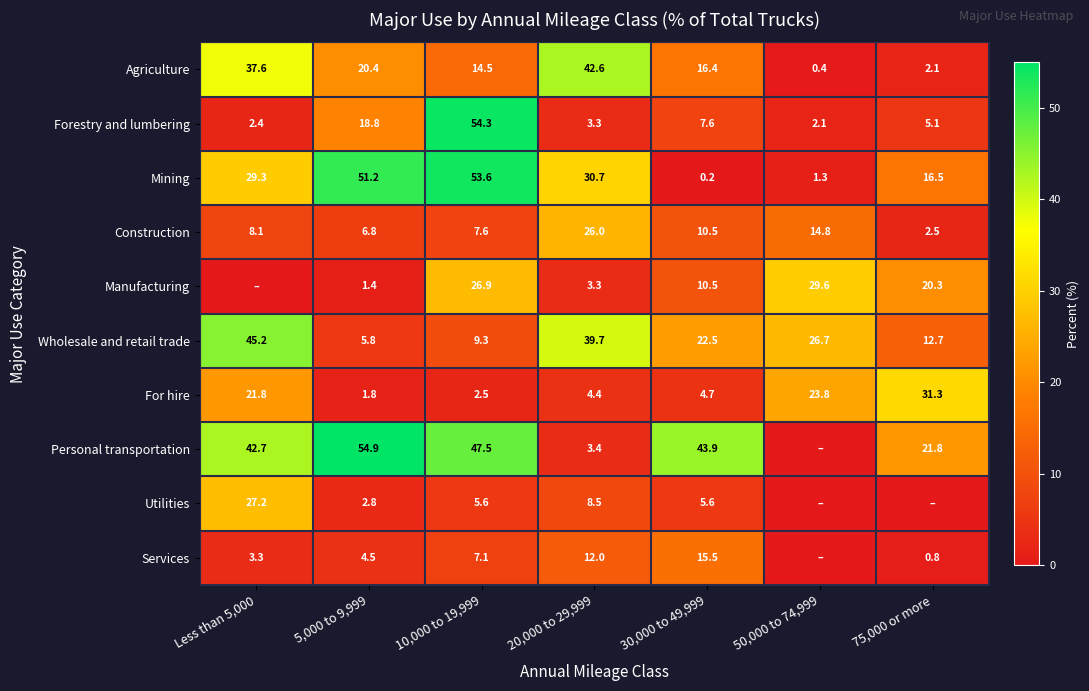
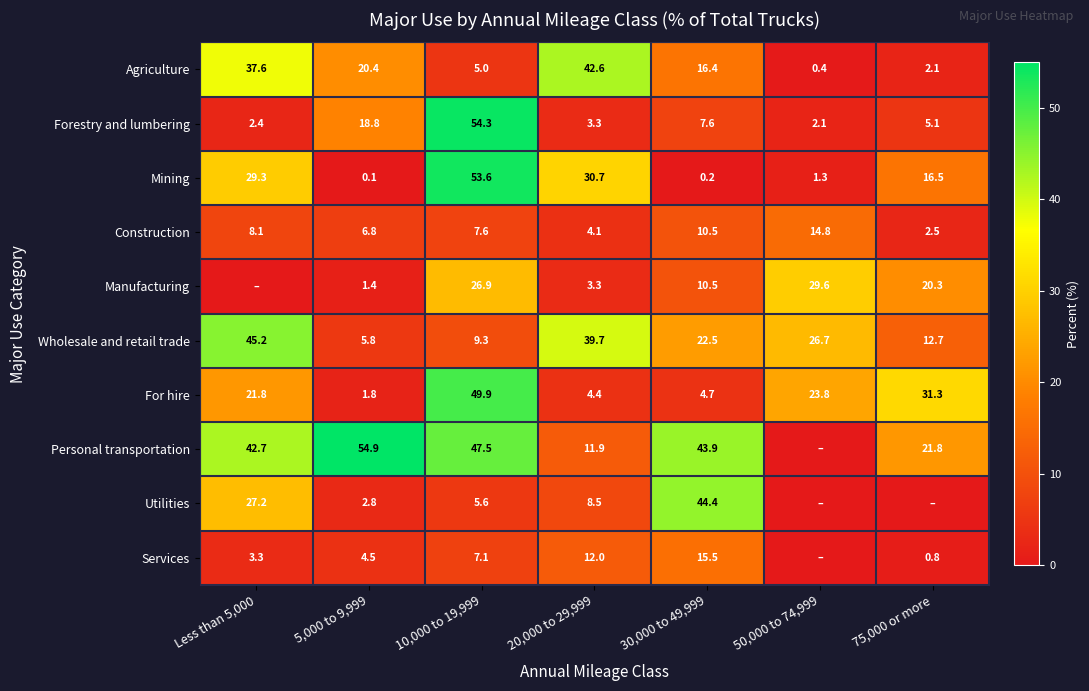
  {
    "Agriculture": {
      "Less than 5,000": 37.6,
      "5,000 to 9,999": 20.4,
-     "10,000 to 19,999": 14.5,
+     "10,000 to 19,999": 5.0,
      "20,000 to 29,999": 42.6,
      "30,000 to 49,999": 16.4,
      "50,000 to 74,999": 0.4,
      "75,000 or more": 2.1
    },
    "Forestry and lumbering": {
      "Less than 5,000": 2.4,
      "5,000 to 9,999": 18.8,
      "10,000 to 19,999": 54.3,
      "20,000 to 29,999": 3.3,
      "30,000 to 49,999": 7.6,
      "50,000 to 74,999": 2.1,
      "75,000 or more": 5.1
    },
    "Mining": {
      "Less than 5,000": 29.3,
-     "5,000 to 9,999": 51.2,
+     "5,000 to 9,999": 0.1,
      "10,000 to 19,999": 53.6,
      "20,000 to 29,999": 30.7,
      "30,000 to 49,999": 0.2,
      "50,000 to 74,999": 1.3,
      "75,000 or more": 16.5
    },
    "Construction": {
      "Less than 5,000": 8.1,
      "5,000 to 9,999": 6.8,
      "10,000 to 19,999": 7.6,
-     "20,000 to 29,999": 26.0,
+     "20,000 to 29,999": 4.1,
      "30,000 to 49,999": 10.5,
      "50,000 to 74,999": 14.8,
      "75,000 or more": 2.5
    },
    "Manufacturing": {
      "5,000 to 9,999": 1.4,
      "10,000 to 19,999": 26.9,
      "20,000 to 29,999": 3.3,
      "30,000 to 49,999": 10.5,
      "50,000 to 74,999": 29.6,
      "75,000 or more": 20.3
    },
    "Wholesale and retail trade": {
      "Less than 5,000": 45.2,
      "5,000 to 9,999": 5.8,
      "10,000 to 19,999": 9.3,
      "20,000 to 29,999": 39.7,
      "30,000 to 49,999": 22.5,
      "50,000 to 74,999": 26.7,
      "75,000 or more": 12.7
    },
    "For hire": {
      "Less than 5,000": 21.8,
      "5,000 to 9,999": 1.8,
-     "10,000 to 19,999": 2.5,
+     "10,000 to 19,999": 49.9,
      "20,000 to 29,999": 4.4,
      "30,000 to 49,999": 4.7,
      "50,000 to 74,999": 23.8,
      "75,000 or more": 31.3
    },
    "Personal transportation": {
      "Less than 5,000": 42.7,
      "5,000 to 9,999": 54.9,
      "10,000 to 19,999": 47.5,
-     "20,000 to 29,999": 3.4,
+     "20,000 to 29,999": 11.9,
      "30,000 to 49,999": 43.9,
      "75,000 or more": 21.8
    },
    "Utilities": {
      "Less than 5,000": 27.2,
      "5,000 to 9,999": 2.8,
      "10,000 to 19,999": 5.6,
      "20,000 to 29,999": 8.5,
-     "30,000 to 49,999": 5.6
+     "30,000 to 49,999": 44.4
    },
    "Services": {
      "Less than 5,000": 3.3,
      "5,000 to 9,999": 4.5,
      "10,000 to 19,999": 7.1,
      "20,000 to 29,999": 12.0,
      "30,000 to 49,999": 15.5,
      "75,000 or more": 0.8
    }
  }
